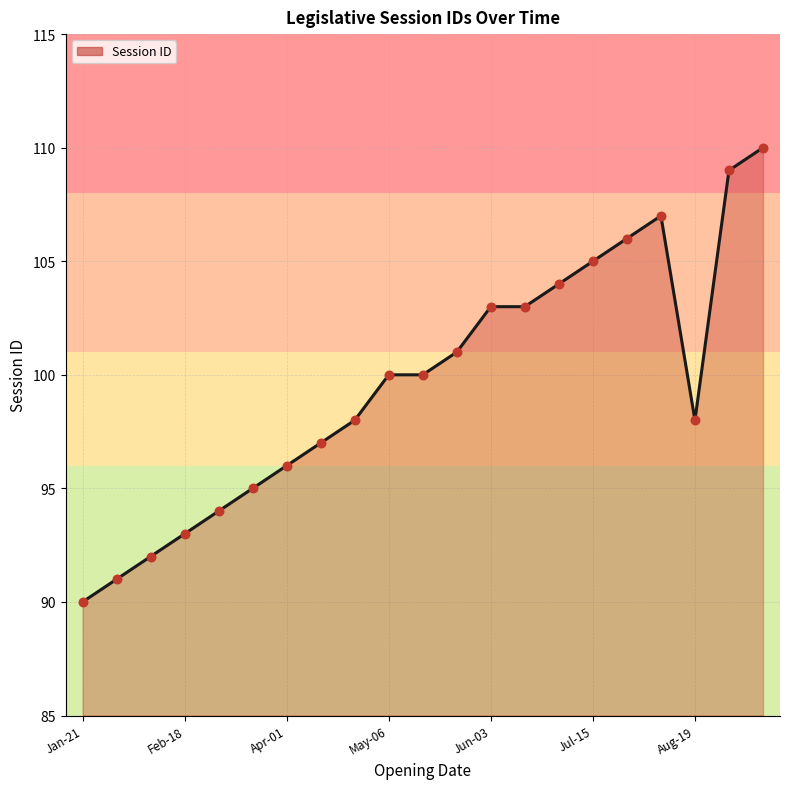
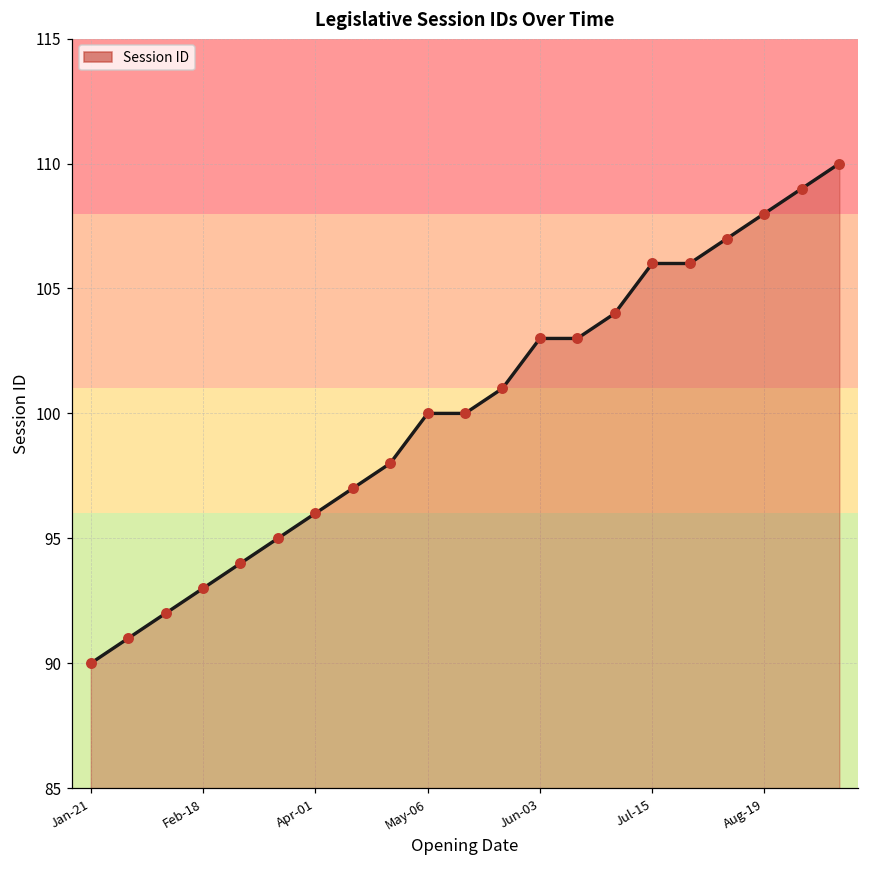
  {
    "Jan-21": 90,
    "Feb-18": 93,
    "Apr-01": 96,
    "May-06": 100,
    "Jun-03": 103,
-   "Jul-15": 105,
-   "Aug-19": 98
+   "Jul-15": 106,
+   "Aug-19": 108
  }
